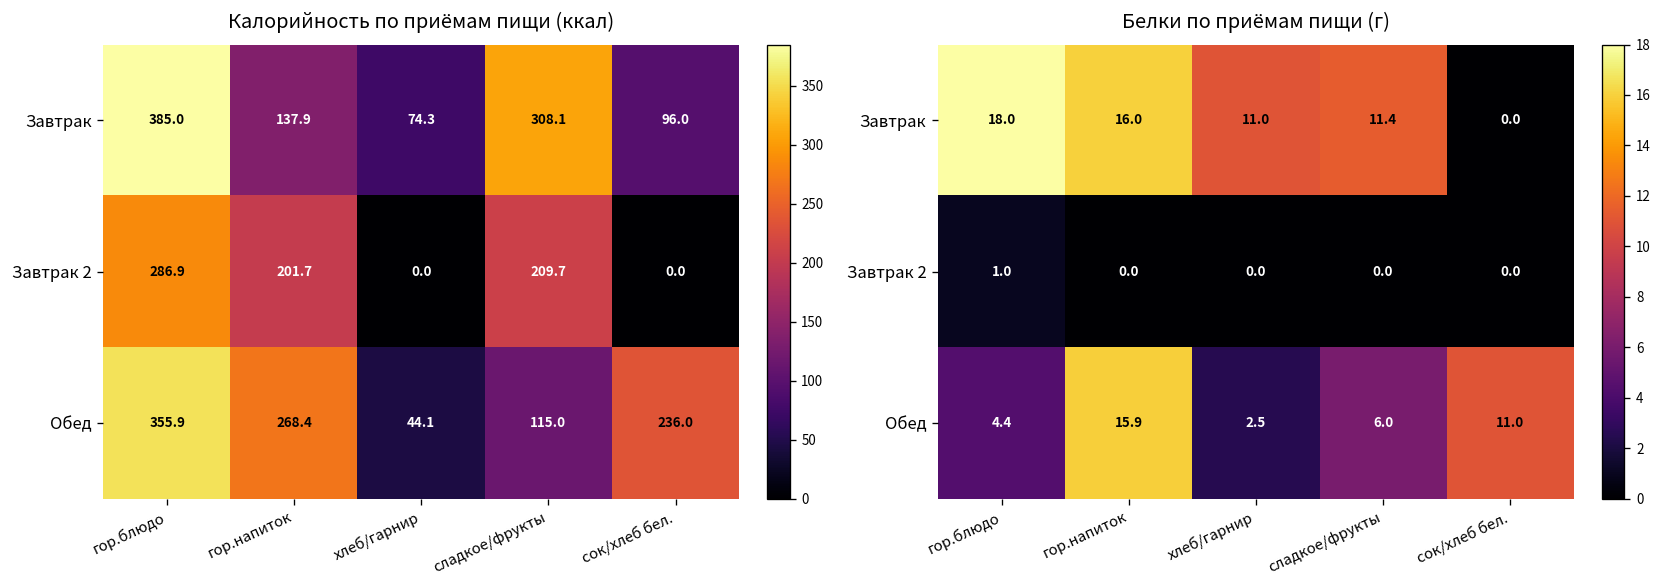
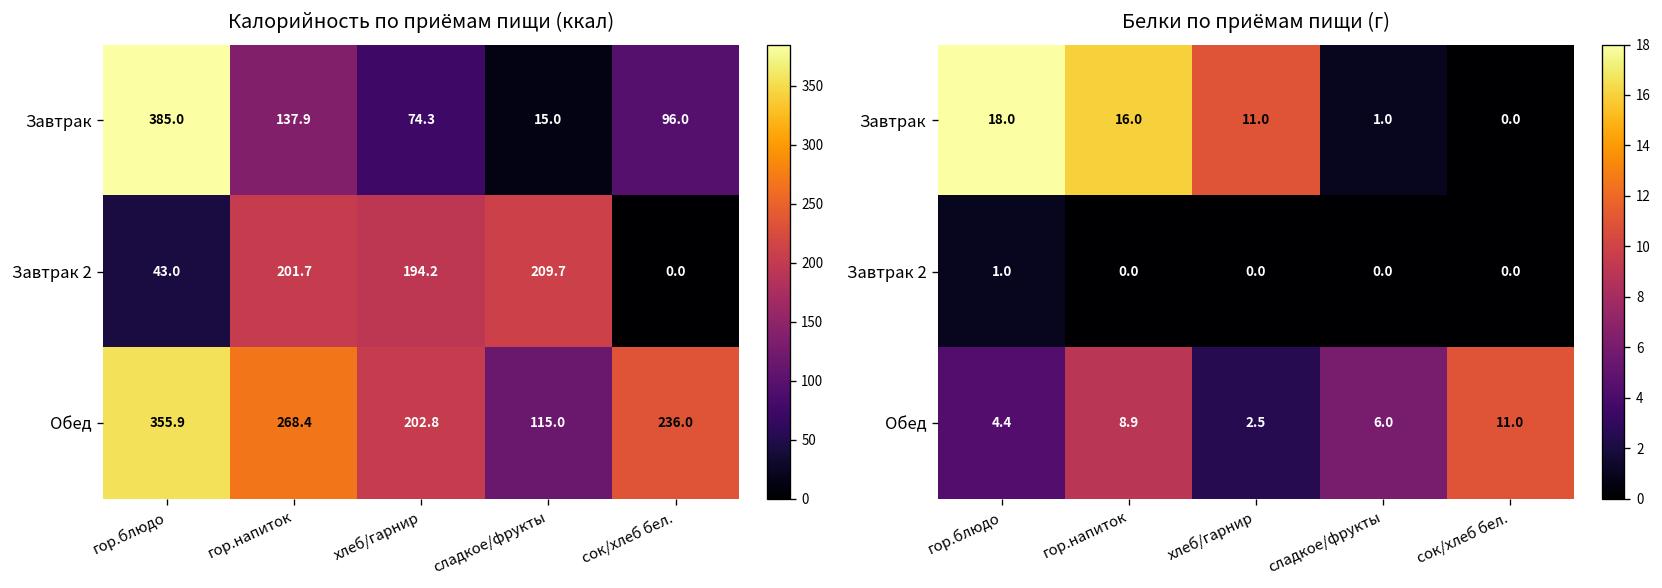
  {
    "Калорийность по приёмам пищи (ккал)": {
      "Завтрак": {
        "гор.блюдо": 385.0,
        "гор.напиток": 137.9,
        "хлеб/гарнир": 74.3,
-       "сладкое/фрукты": 308.1,
+       "сладкое/фрукты": 15.0,
        "сок/хлеб бел.": 96.0
      },
      "Завтрак 2": {
-       "гор.блюдо": 286.9,
+       "гор.блюдо": 43.0,
        "гор.напиток": 201.7,
-       "хлеб/гарнир": 0.0,
+       "хлеб/гарнир": 194.2,
        "сладкое/фрукты": 209.7,
        "сок/хлеб бел.": 0.0
      },
      "Обед": {
        "гор.блюдо": 355.9,
        "гор.напиток": 268.4,
-       "хлеб/гарнир": 44.1,
+       "хлеб/гарнир": 202.8,
        "сладкое/фрукты": 115.0,
        "сок/хлеб бел.": 236.0
      }
    },
    "Белки по приёмам пищи (г)": {
      "Завтрак": {
        "гор.блюдо": 18.0,
        "гор.напиток": 16.0,
        "хлеб/гарнир": 11.0,
-       "сладкое/фрукты": 11.4,
+       "сладкое/фрукты": 1.0,
        "сок/хлеб бел.": 0.0
      },
      "Завтрак 2": {
        "гор.блюдо": 1.0,
        "гор.напиток": 0.0,
        "хлеб/гарнир": 0.0,
        "сладкое/фрукты": 0.0,
        "сок/хлеб бел.": 0.0
      },
      "Обед": {
        "гор.блюдо": 4.4,
-       "гор.напиток": 15.9,
+       "гор.напиток": 8.9,
        "хлеб/гарнир": 2.5,
        "сладкое/фрукты": 6.0,
        "сок/хлеб бел.": 11.0
      }
    }
  }
